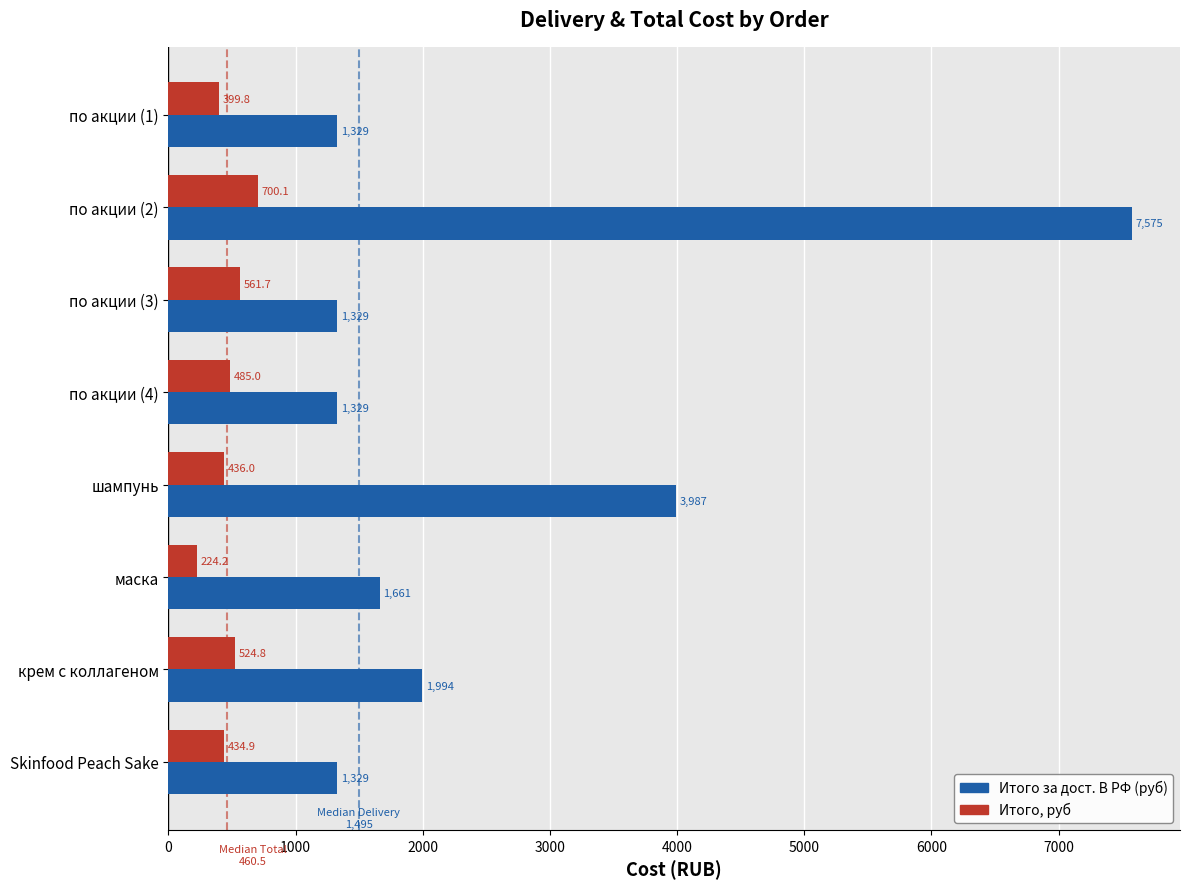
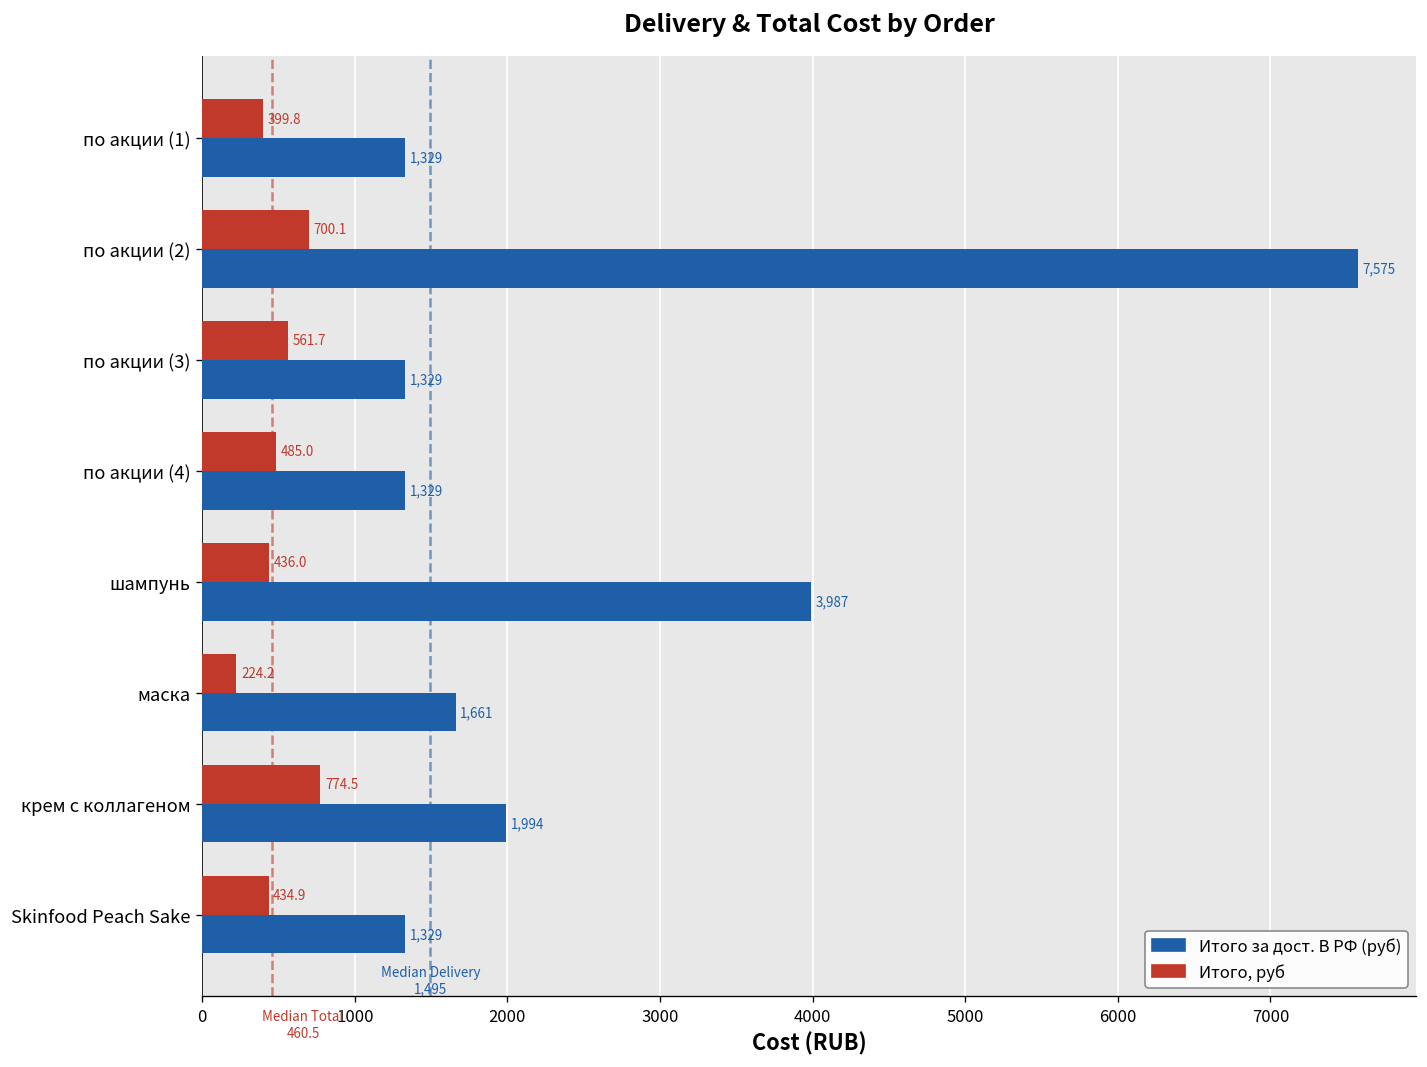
  {
    "Итого, руб": {
      "по акции (1)": 399.8,
      "по акции (2)": 700.1,
      "по акции (3)": 561.7,
      "по акции (4)": 485.0,
      "шампунь": 436.0,
      "маска": 224.2,
-     "крем с коллагеном": 524.8,
+     "крем с коллагеном": 774.5,
      "Skinfood Peach Sake": 434.9
    }
  }
